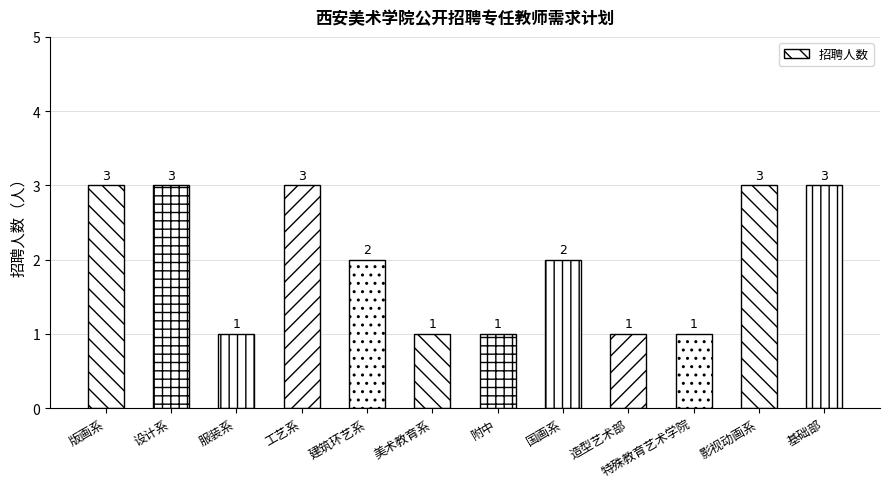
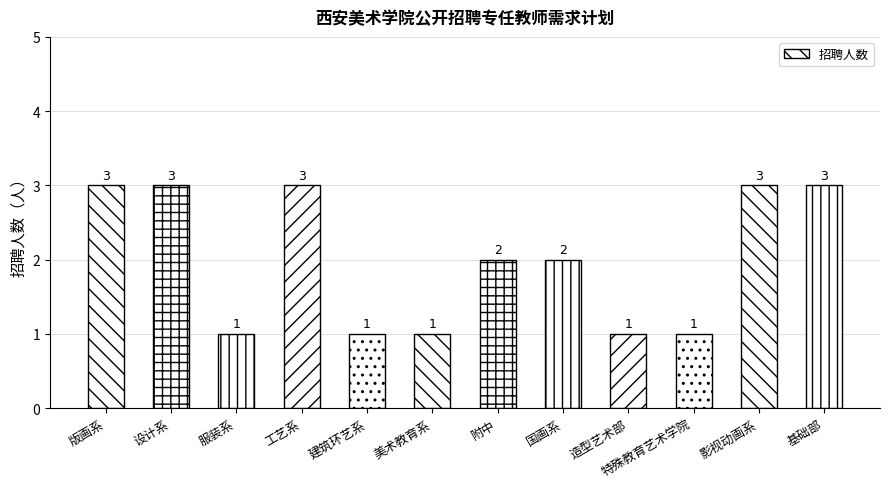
  {
    "版画系": 3,
    "设计系": 3,
    "服装系": 1,
    "工艺系": 3,
-   "建筑环艺系": 2,
+   "建筑环艺系": 1,
    "美术教育系": 1,
-   "附中": 1,
+   "附中": 2,
    "国画系": 2,
    "造型艺术部": 1,
    "特殊教育艺术学院": 1,
    "影视动画系": 3,
    "基础部": 3
  }
